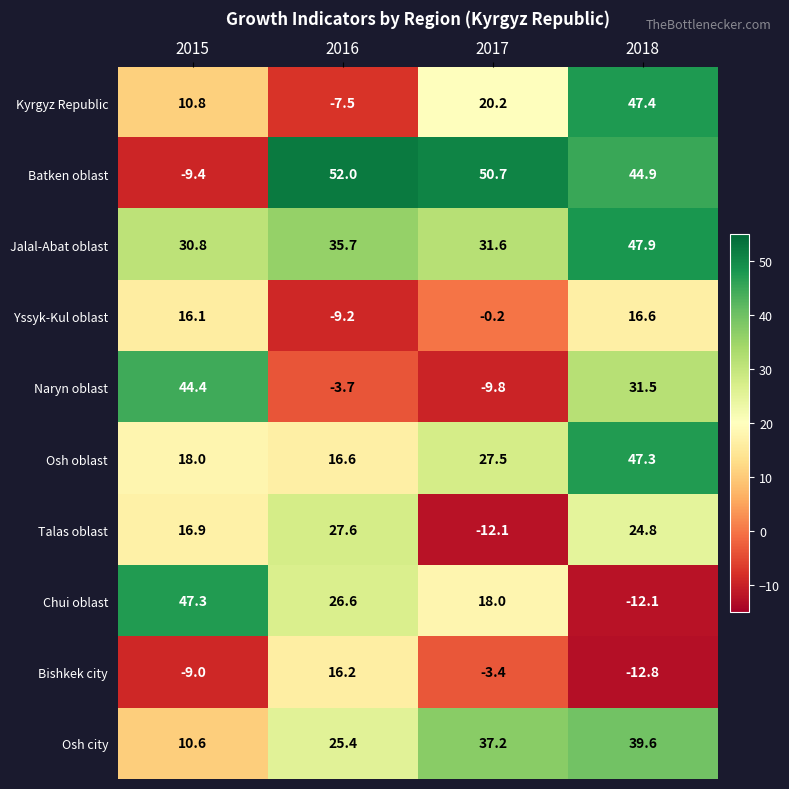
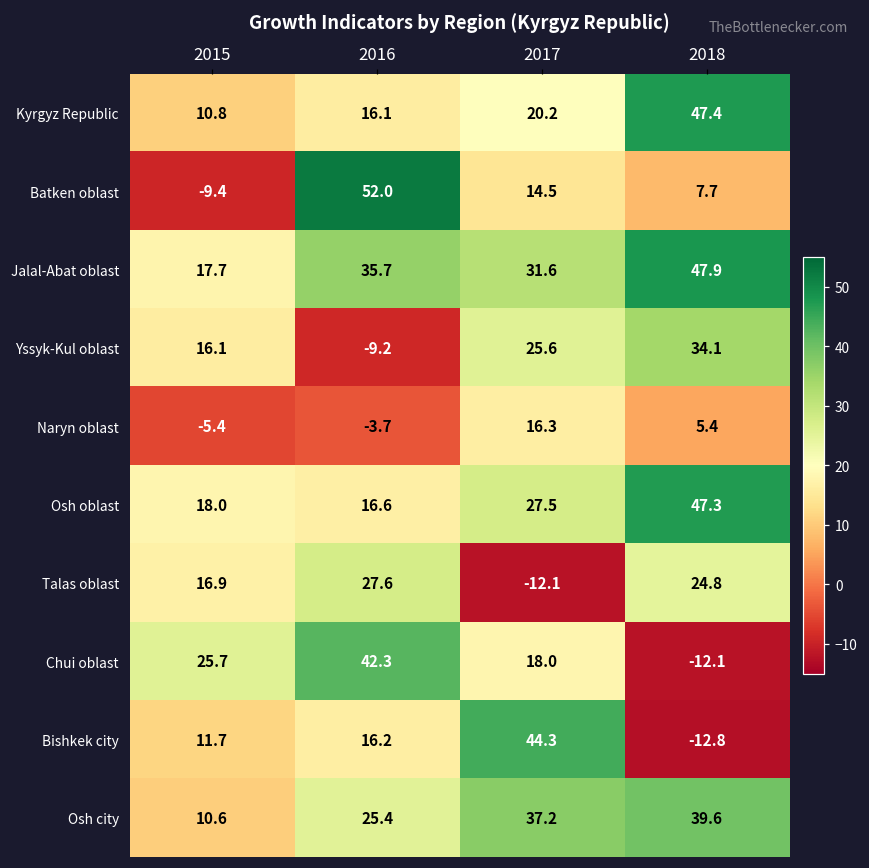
  {
    "Kyrgyz Republic": {
      "2015": 10.8,
-     "2016": -7.5,
+     "2016": 16.1,
      "2017": 20.2,
      "2018": 47.4
    },
    "Batken oblast": {
      "2015": -9.4,
      "2016": 52.0,
-     "2017": 50.7,
-     "2018": 44.9
+     "2017": 14.5,
+     "2018": 7.7
    },
    "Jalal-Abat oblast": {
-     "2015": 30.8,
+     "2015": 17.7,
      "2016": 35.7,
      "2017": 31.6,
      "2018": 47.9
    },
    "Yssyk-Kul oblast": {
      "2015": 16.1,
      "2016": -9.2,
-     "2017": -0.2,
-     "2018": 16.6
+     "2017": 25.6,
+     "2018": 34.1
    },
    "Naryn oblast": {
-     "2015": 44.4,
+     "2015": -5.4,
      "2016": -3.7,
-     "2017": -9.8,
-     "2018": 31.5
+     "2017": 16.3,
+     "2018": 5.4
    },
    "Osh oblast": {
      "2015": 18.0,
      "2016": 16.6,
      "2017": 27.5,
      "2018": 47.3
    },
    "Talas oblast": {
      "2015": 16.9,
      "2016": 27.6,
      "2017": -12.1,
      "2018": 24.8
    },
    "Chui oblast": {
-     "2015": 47.3,
-     "2016": 26.6,
+     "2015": 25.7,
+     "2016": 42.3,
      "2017": 18.0,
      "2018": -12.1
    },
    "Bishkek city": {
-     "2015": -9.0,
+     "2015": 11.7,
      "2016": 16.2,
-     "2017": -3.4,
+     "2017": 44.3,
      "2018": -12.8
    },
    "Osh city": {
      "2015": 10.6,
      "2016": 25.4,
      "2017": 37.2,
      "2018": 39.6
    }
  }
